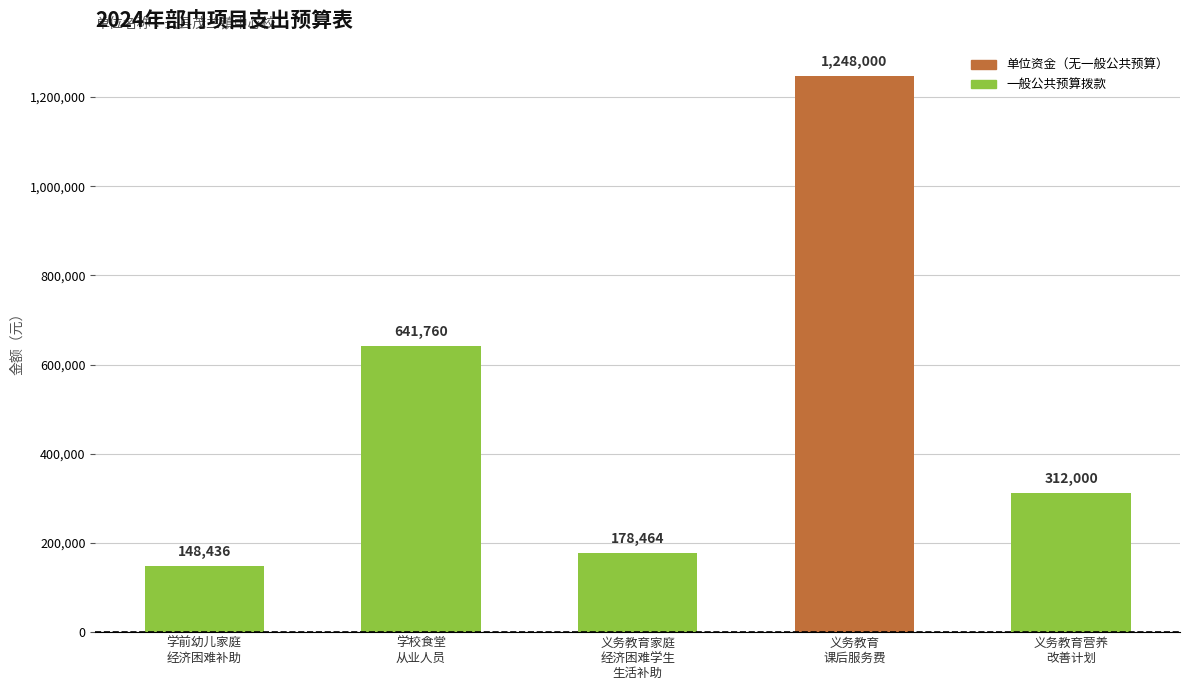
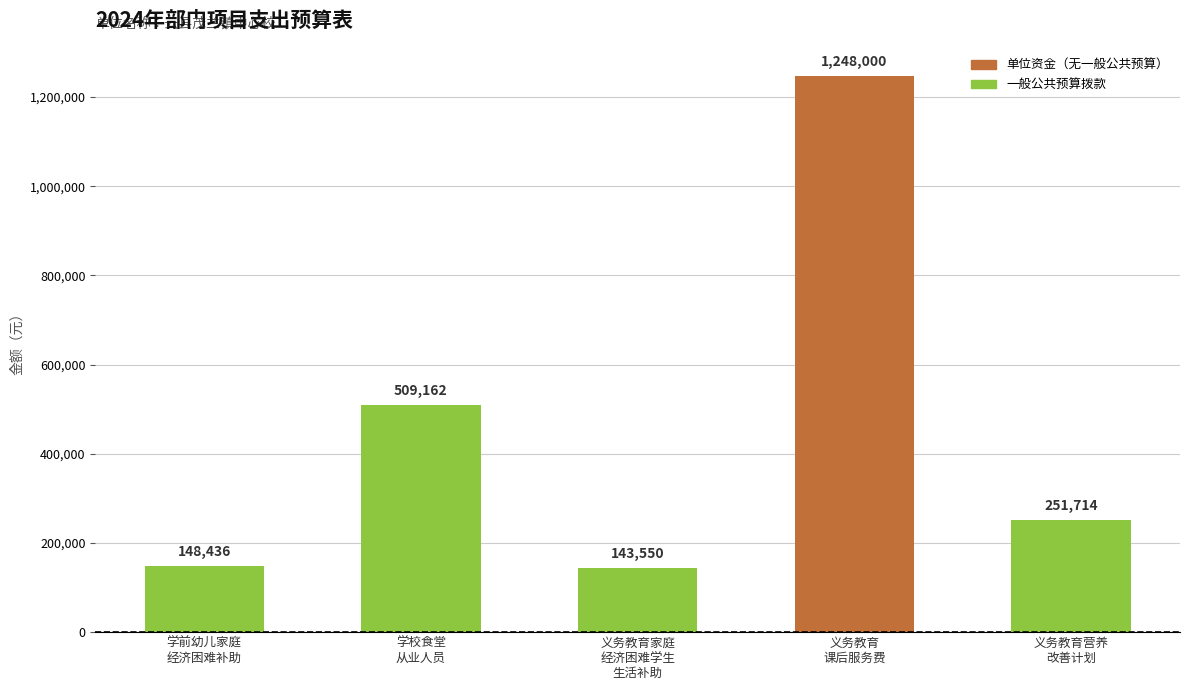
  {
    "学前幼儿家庭 经济困难补助": "148,436",
-   "学校食堂 从业人员": "641,760",
-   "义务教育家庭 经济困难学生 生活补助": "178,464",
+   "学校食堂 从业人员": "509,162",
+   "义务教育家庭 经济困难学生 生活补助": "143,550",
    "义务教育 课后服务费": "1,248,000",
-   "义务教育营养 改善计划": "312,000"
+   "义务教育营养 改善计划": "251,714"
  }
